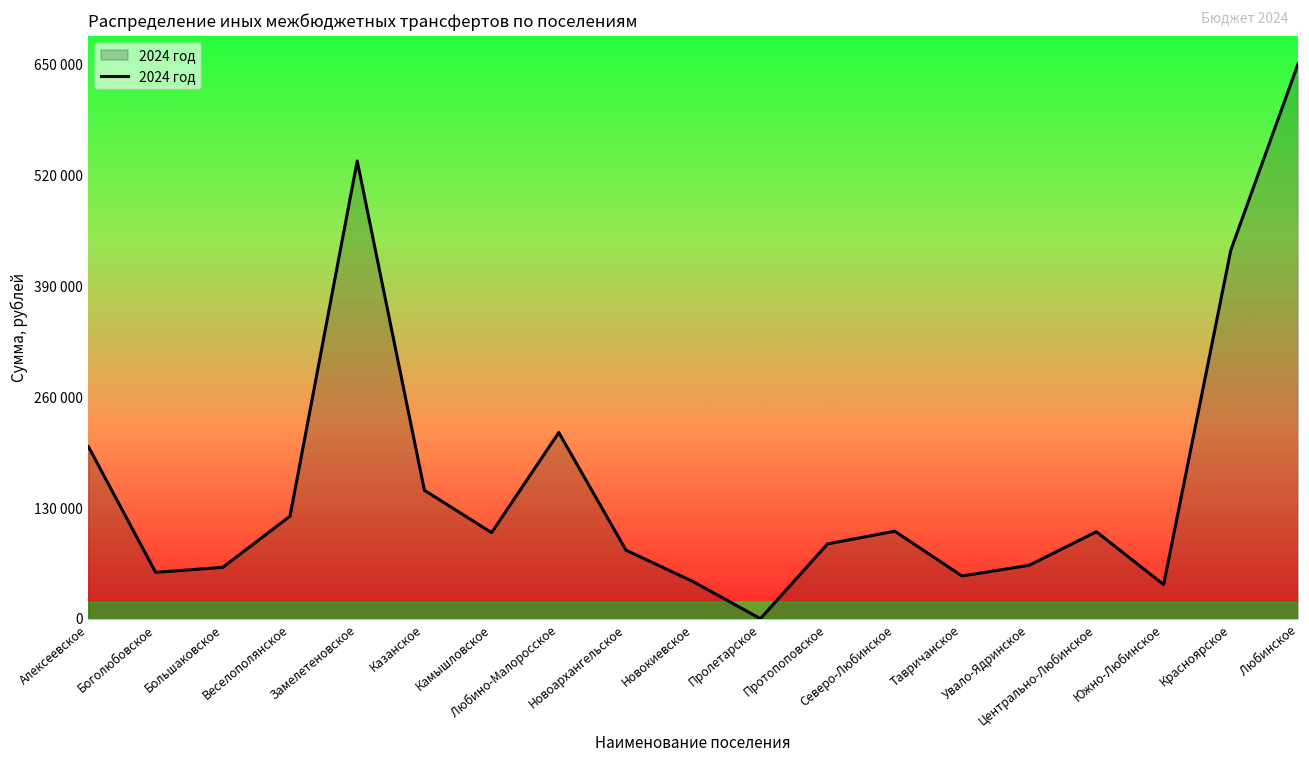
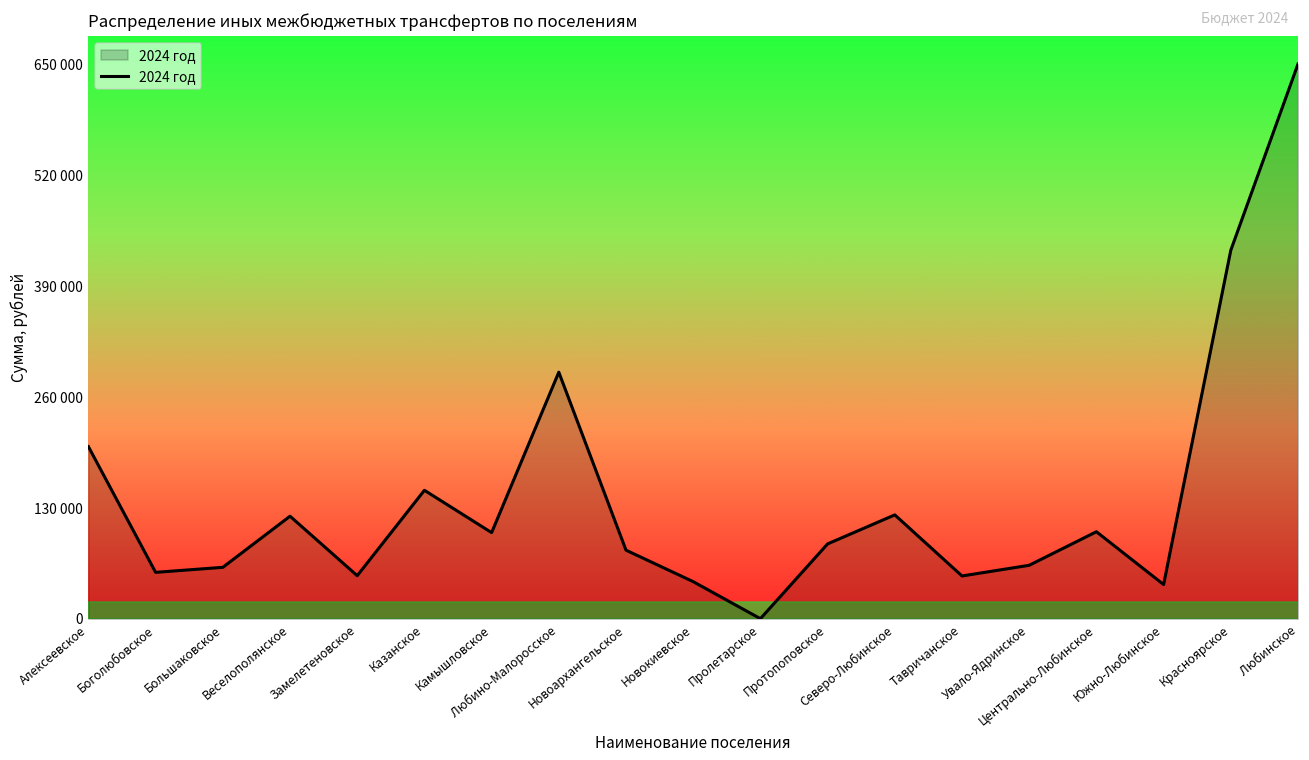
  {
    "Алексеевское": 200000,
    "Боголюбовское": 50000,
    "Большаковское": 60000,
    "Веселополянское": 120000,
-   "Замелетеновское": 540000,
+   "Замелетеновское": 50000,
    "Казанское": 150000,
    "Камышловское": 100000,
-   "Любино-Малоросское": 220000,
+   "Любино-Малоросское": 290000,
    "Новоархангельское": 80000,
    "Новокиевское": 40000,
    "Протопоповское": 90000,
-   "Северо-Любинское": 100000,
+   "Северо-Любинское": 120000,
    "Тавричанское": 50000,
    "Увало-Ядринское": 60000,
    "Центрально-Любинское": 100000,
    "Южно-Любинское": 40000,
    "Красноярское": 430000,
    "Любинское": 650000
  }
